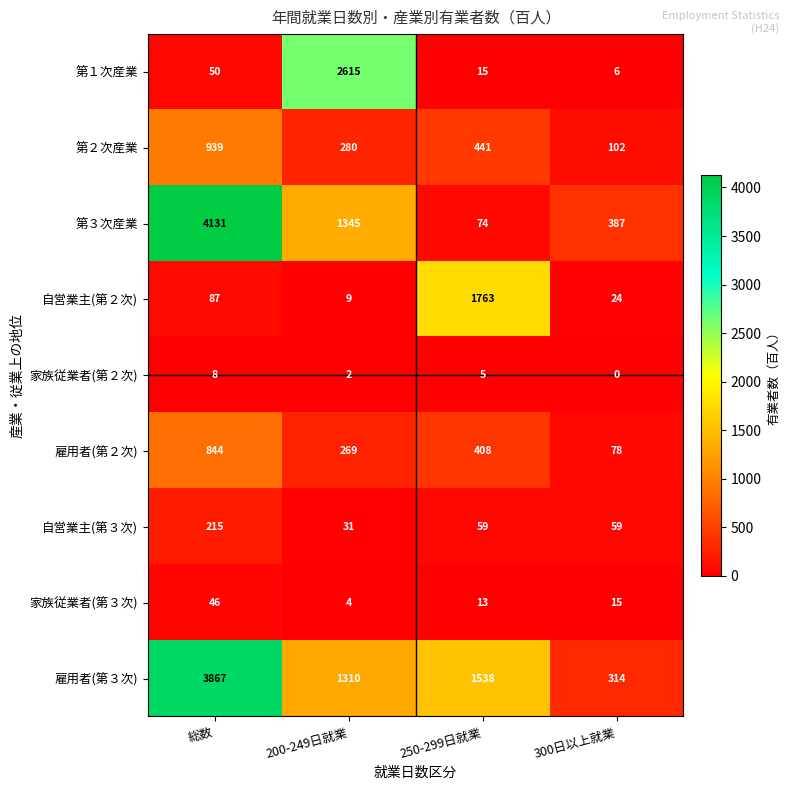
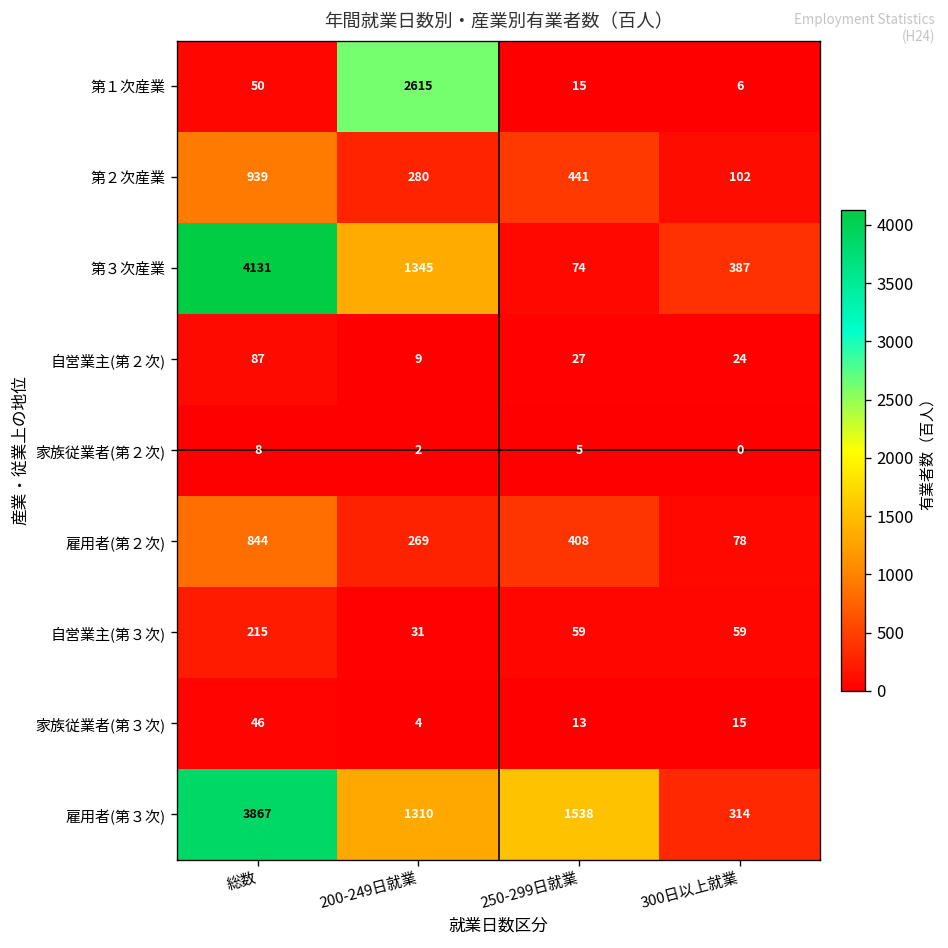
  {
    "第１次産業": {
      "総数": 50,
      "200-249日就業": 2615,
      "250-299日就業": 15,
      "300日以上就業": 6
    },
    "第２次産業": {
      "総数": 939,
      "200-249日就業": 280,
      "250-299日就業": 441,
      "300日以上就業": 102
    },
    "第３次産業": {
      "総数": 4131,
      "200-249日就業": 1345,
      "250-299日就業": 74,
      "300日以上就業": 387
    },
    "自営業主(第２次)": {
      "総数": 87,
      "200-249日就業": 9,
-     "250-299日就業": 1763,
+     "250-299日就業": 27,
      "300日以上就業": 24
    },
    "家族従業者(第２次)": {
      "総数": 8,
      "200-249日就業": 2,
      "250-299日就業": 5,
      "300日以上就業": 0
    },
    "雇用者(第２次)": {
      "総数": 844,
      "200-249日就業": 269,
      "250-299日就業": 408,
      "300日以上就業": 78
    },
    "自営業主(第３次)": {
      "総数": 215,
      "200-249日就業": 31,
      "250-299日就業": 59,
      "300日以上就業": 59
    },
    "家族従業者(第３次)": {
      "総数": 46,
      "200-249日就業": 4,
      "250-299日就業": 13,
      "300日以上就業": 15
    },
    "雇用者(第３次)": {
      "総数": 3867,
      "200-249日就業": 1310,
      "250-299日就業": 1538,
      "300日以上就業": 314
    }
  }
